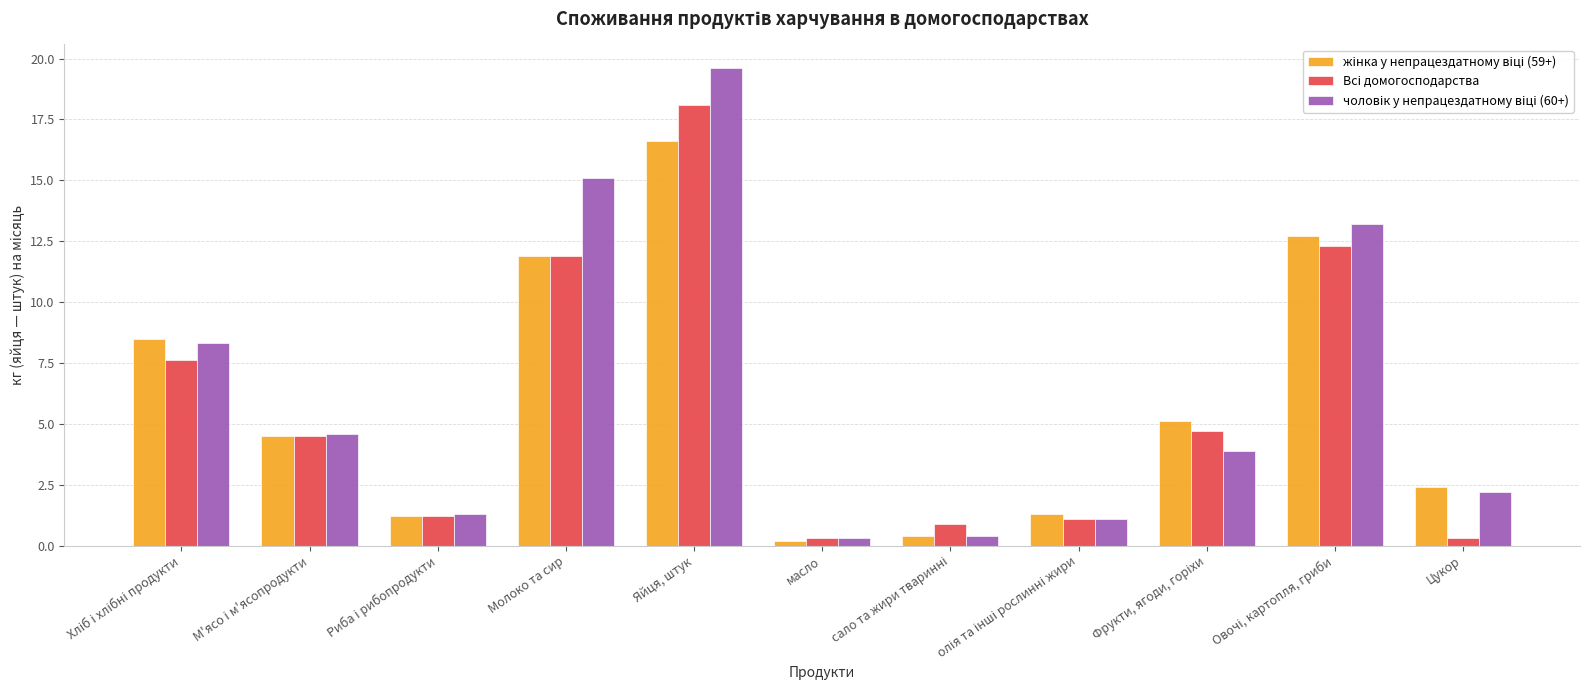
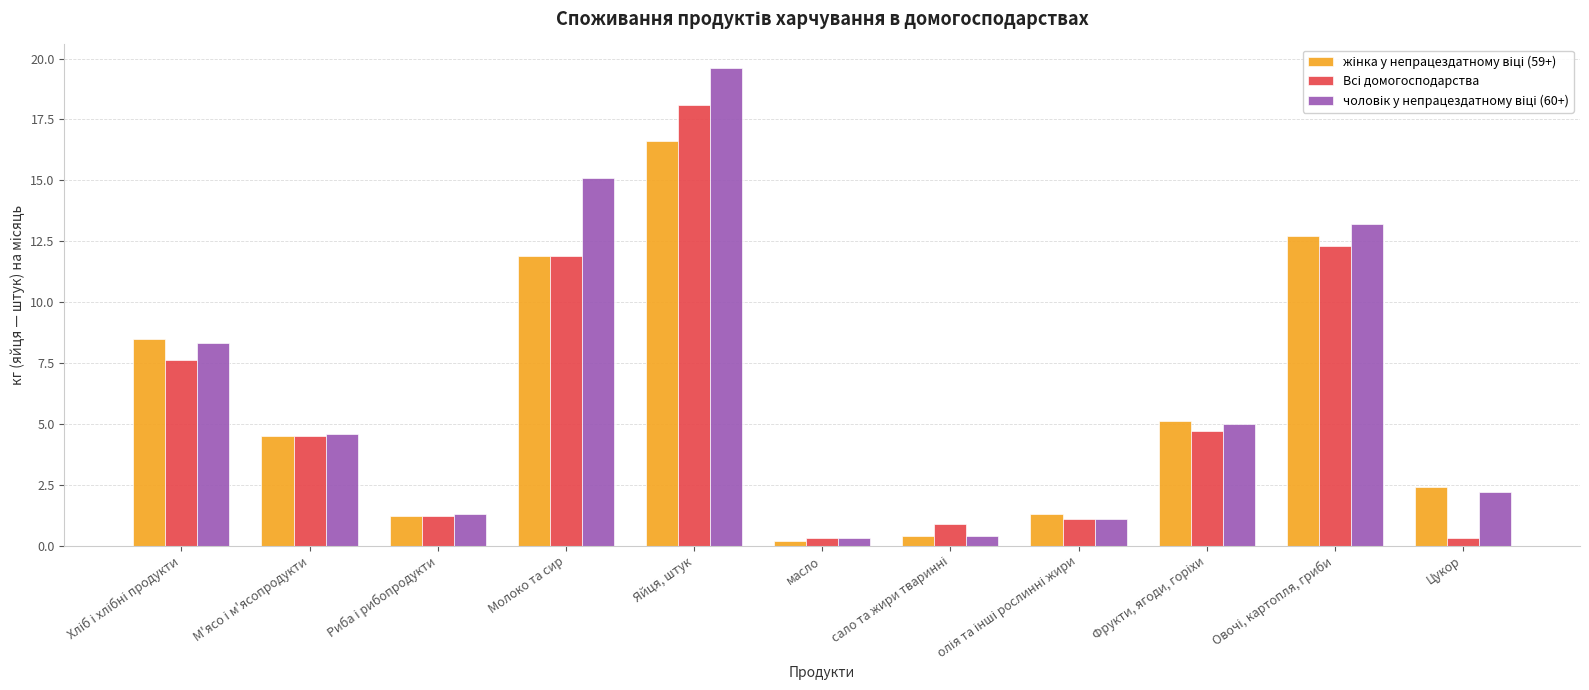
  {
    "жінка у непрацездатному віці (59+)": {
      "Хліб і хлібні продукти": 8.5,
      "М'ясо і м'ясопродукти": 4.5,
      "Риба і рибопродукти": 1.2,
      "Молоко та сир": 11.9,
      "Яйця, штук": 16.6,
      "масло": 0.2,
      "сало та жири тваринні": 0.4,
      "олія та інші рослинні жири": 1.3,
      "Фрукти, ягоди, горіхи": 5.1,
      "Овочі, картопля, гриби": 12.7,
      "Цукор": 2.4
    },
    "Всі домогосподарства": {
      "Хліб і хлібні продукти": 7.6,
      "М'ясо і м'ясопродукти": 4.5,
      "Риба і рибопродукти": 1.2,
      "Молоко та сир": 11.9,
      "Яйця, штук": 18.1,
      "масло": 0.3,
      "сало та жири тваринні": 0.9,
      "олія та інші рослинні жири": 1.1,
      "Фрукти, ягоди, горіхи": 4.7,
      "Овочі, картопля, гриби": 12.3,
      "Цукор": 0.3
    },
    "чоловік у непрацездатному віці (60+)": {
      "Хліб і хлібні продукти": 8.3,
      "М'ясо і м'ясопродукти": 4.6,
      "Риба і рибопродукти": 1.3,
      "Молоко та сир": 15.1,
      "Яйця, штук": 19.6,
      "масло": 0.3,
      "сало та жири тваринні": 0.4,
      "олія та інші рослинні жири": 1.1,
-     "Фрукти, ягоди, горіхи": 3.9,
+     "Фрукти, ягоди, горіхи": 5.0,
      "Овочі, картопля, гриби": 13.2,
      "Цукор": 2.2
    }
  }
